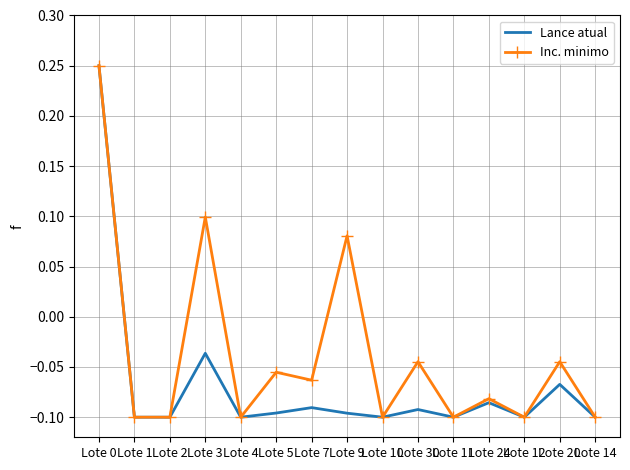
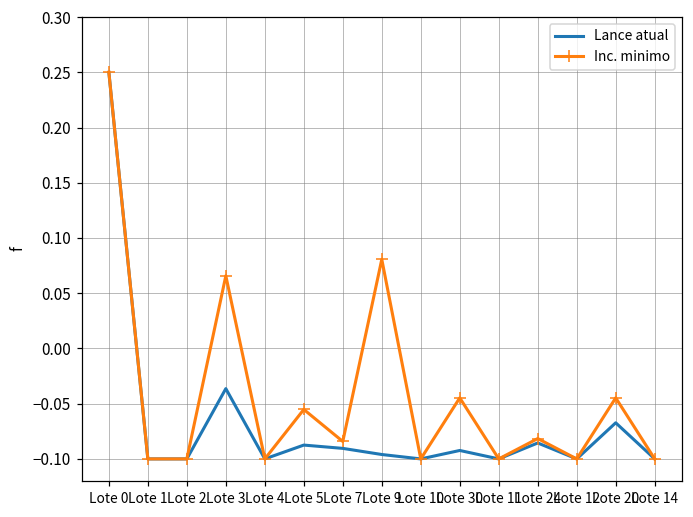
  {
    "Lance atual": {
      "Lote 3": -0.036,
-     "Lote 5": -0.096,
+     "Lote 5": -0.087,
      "Lote 7": -0.090,
      "Lote 9": -0.096
    },
    "Inc. minimo": {
-     "Lote 3": 0.099,
+     "Lote 3": 0.066,
      "Lote 5": -0.055,
-     "Lote 7": -0.063,
+     "Lote 7": -0.084,
      "Lote 9": 0.081
    }
  }
